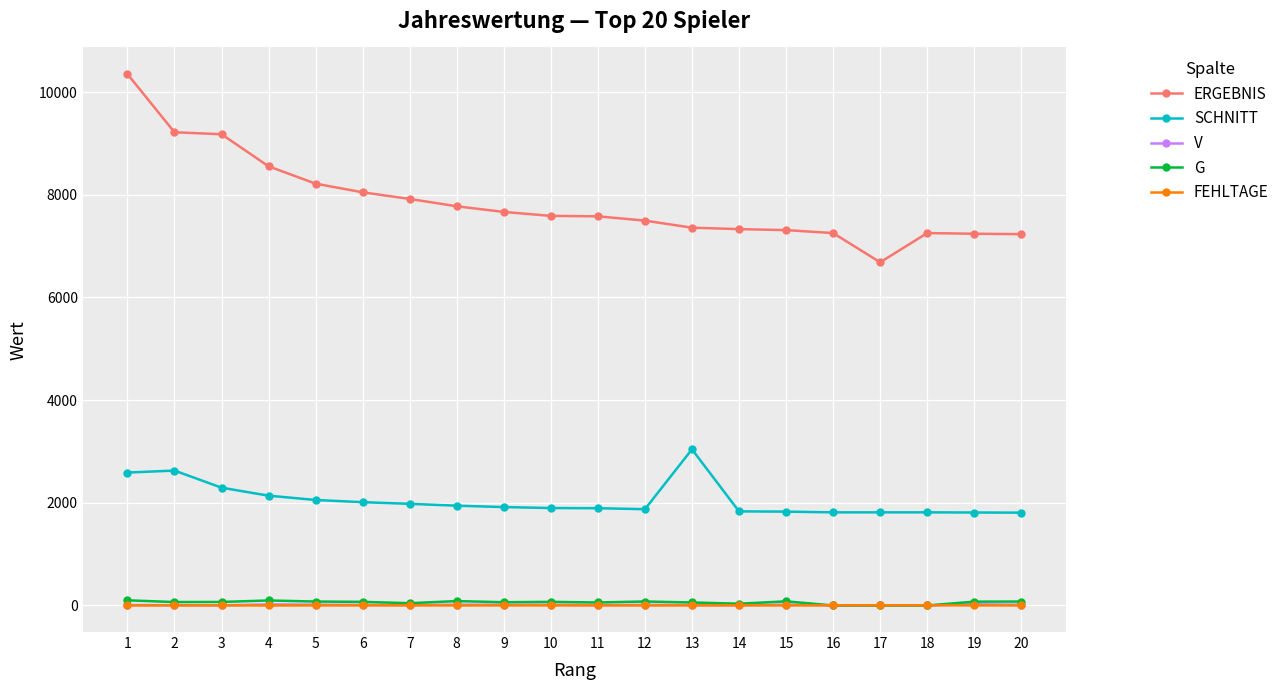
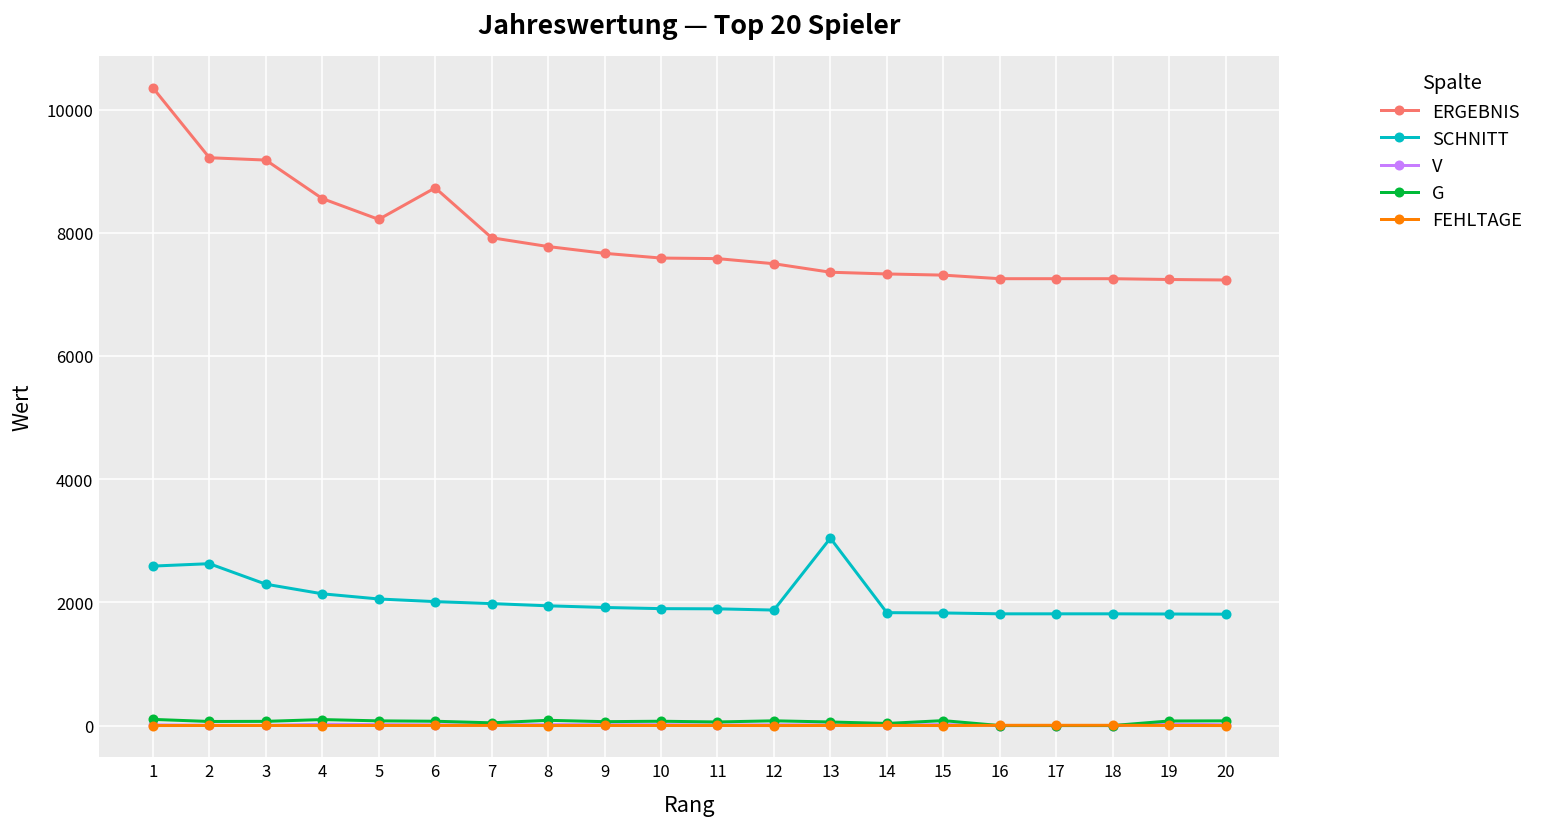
  {
    "ERGEBNIS": {
      "1": 10400,
      "2": 9200,
      "3": 9200,
      "4": 8600,
      "5": 8200,
-     "6": 8000,
+     "6": 8700,
      "7": 7900,
      "8": 7800,
      "9": 7700,
      "10": 7600,
      "11": 7600,
      "12": 7500,
      "13": 7400,
      "14": 7300,
      "15": 7300,
      "16": 7300,
-     "17": 6700,
+     "17": 7300,
      "18": 7300,
      "19": 7200,
      "20": 7200
    },
    "SCHNITT": {
      "1": 2600,
      "2": 2600,
      "3": 2300,
      "4": 2100,
      "5": 2100,
      "6": 2000,
      "7": 2000,
      "8": 1900,
      "9": 1900,
      "10": 1900,
      "11": 1900,
      "12": 1900,
      "13": 3000,
      "14": 1800,
      "15": 1800,
      "16": 1800,
      "17": 1800,
      "18": 1800,
      "19": 1800,
      "20": 1800
    },
    "G": {
      "1": 100,
      "2": 100,
      "3": 100,
      "4": 100,
      "5": 100,
      "6": 100,
      "8": 100,
      "9": 100,
      "10": 100,
      "11": 100,
      "12": 100,
      "15": 100,
      "20": 100
    }
  }
